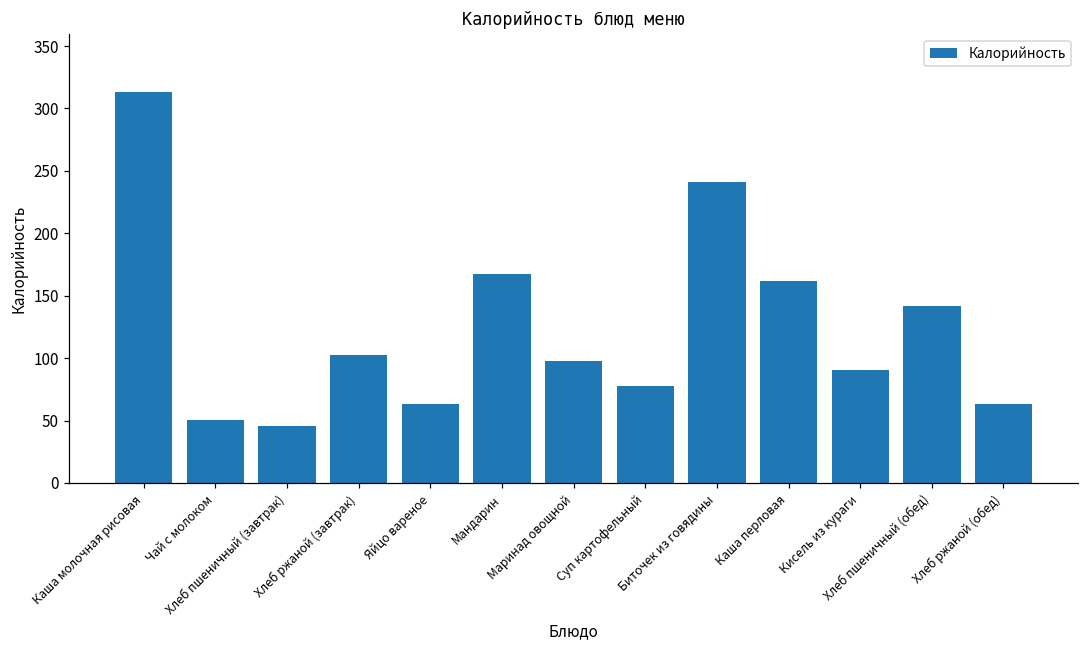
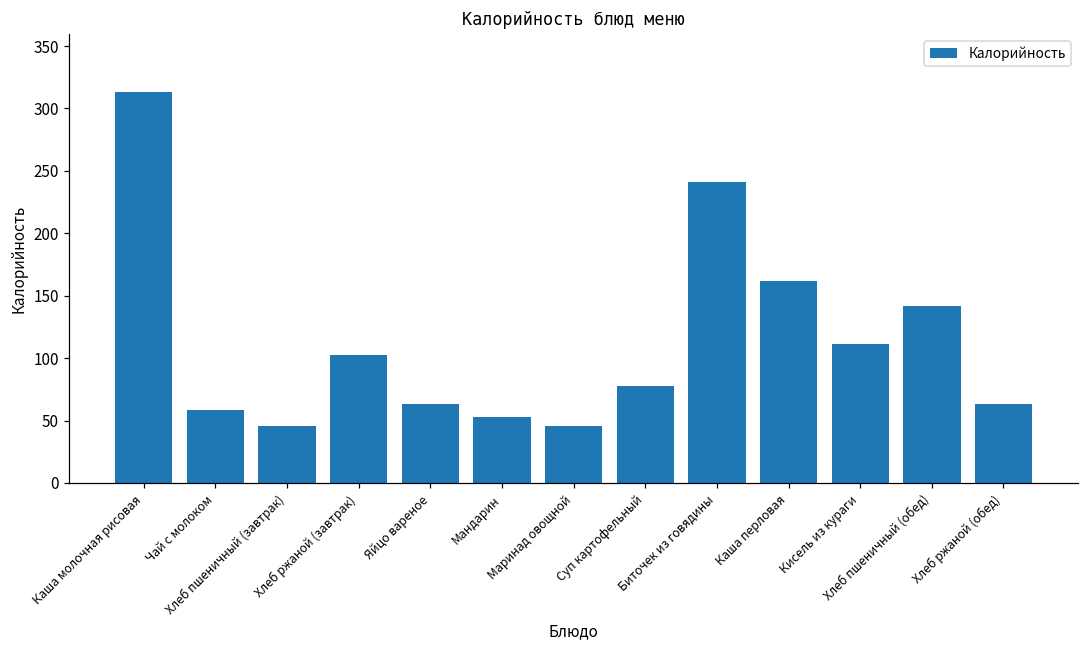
  {
    "Каша молочная рисовая": 313,
-   "Чай с молоком": 51,
+   "Чай с молоком": 58,
    "Хлеб пшеничный (завтрак)": 46,
    "Хлеб ржаной (завтрак)": 103,
    "Яйцо вареное": 64,
-   "Мандарин": 167,
-   "Маринад овощной": 98,
+   "Мандарин": 53,
+   "Маринад овощной": 46,
    "Суп картофельный": 77,
    "Биточек из говядины": 241,
    "Каша перловая": 162,
-   "Кисель из кураги": 91,
+   "Кисель из кураги": 111,
    "Хлеб пшеничный (обед)": 142,
    "Хлеб ржаной (обед)": 63
  }
